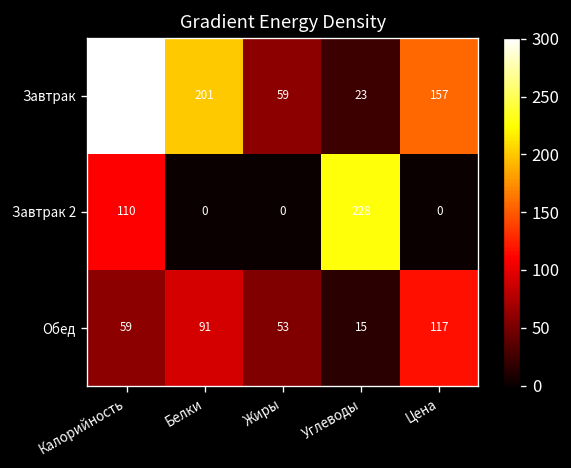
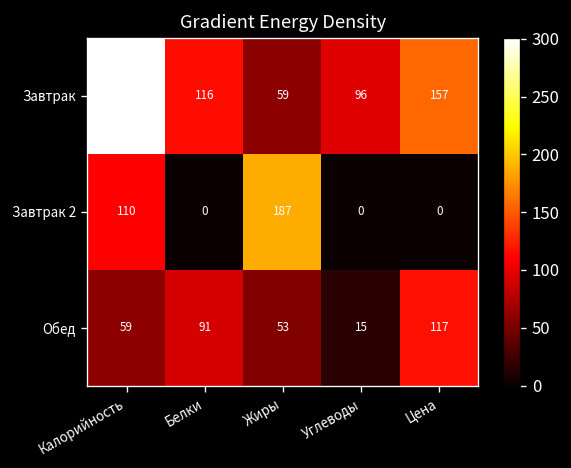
  {
    "Завтрак": {
-     "Белки": 201,
+     "Белки": 116,
      "Жиры": 59,
-     "Углеводы": 23,
+     "Углеводы": 96,
      "Цена": 157
    },
    "Завтрак 2": {
      "Калорийность": 110,
      "Белки": 0,
-     "Жиры": 0,
-     "Углеводы": 228,
+     "Жиры": 187,
+     "Углеводы": 0,
      "Цена": 0
    },
    "Обед": {
      "Калорийность": 59,
      "Белки": 91,
      "Жиры": 53,
      "Углеводы": 15,
      "Цена": 117
    }
  }
